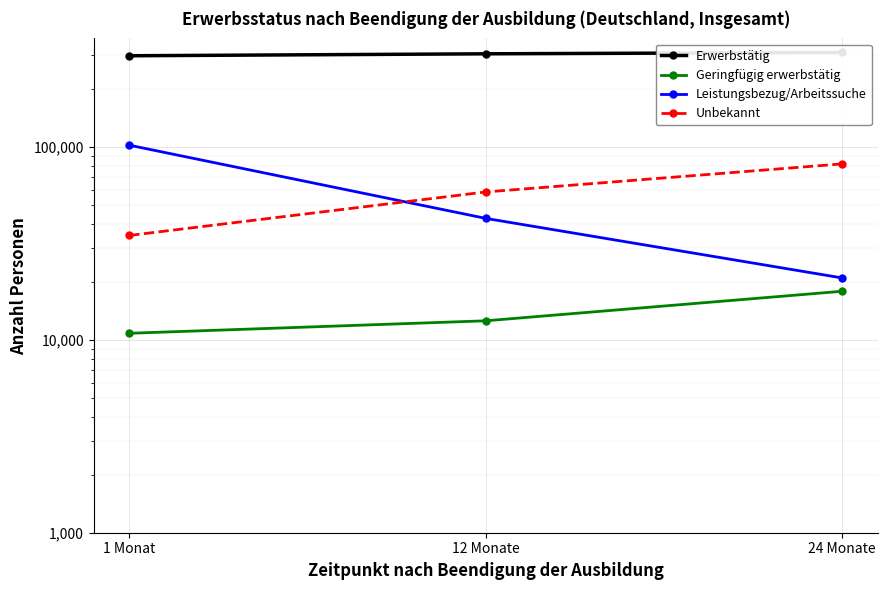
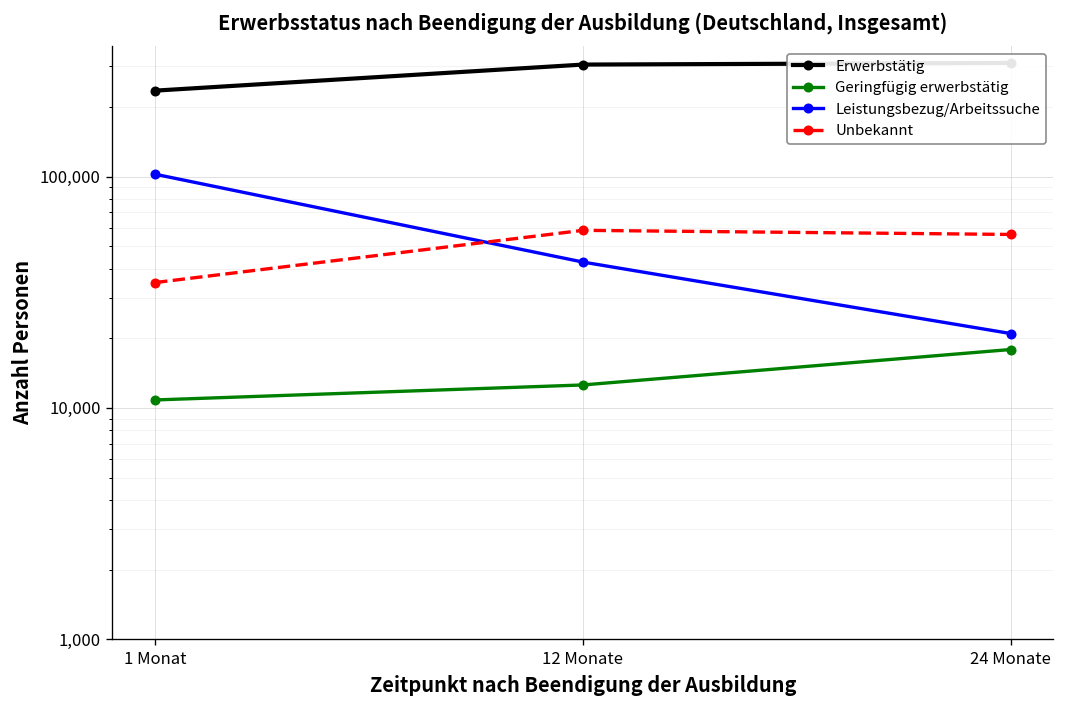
  {
    "Erwerbstätig": {
-     "1 Monat": "300,000",
+     "1 Monat": "240,000",
      "12 Monate": "300,000"
    },
    "Geringfügig erwerbstätig": {
      "1 Monat": "11,000",
      "12 Monate": "13,000",
      "24 Monate": "18,000"
    },
    "Leistungsbezug/Arbeitssuche": {
      "1 Monat": "100,000",
      "12 Monate": "43,000",
      "24 Monate": "21,000"
    },
    "Unbekannt": {
      "1 Monat": "35,000",
      "12 Monate": "59,000",
-     "24 Monate": "82,000"
+     "24 Monate": "56,000"
    }
  }
